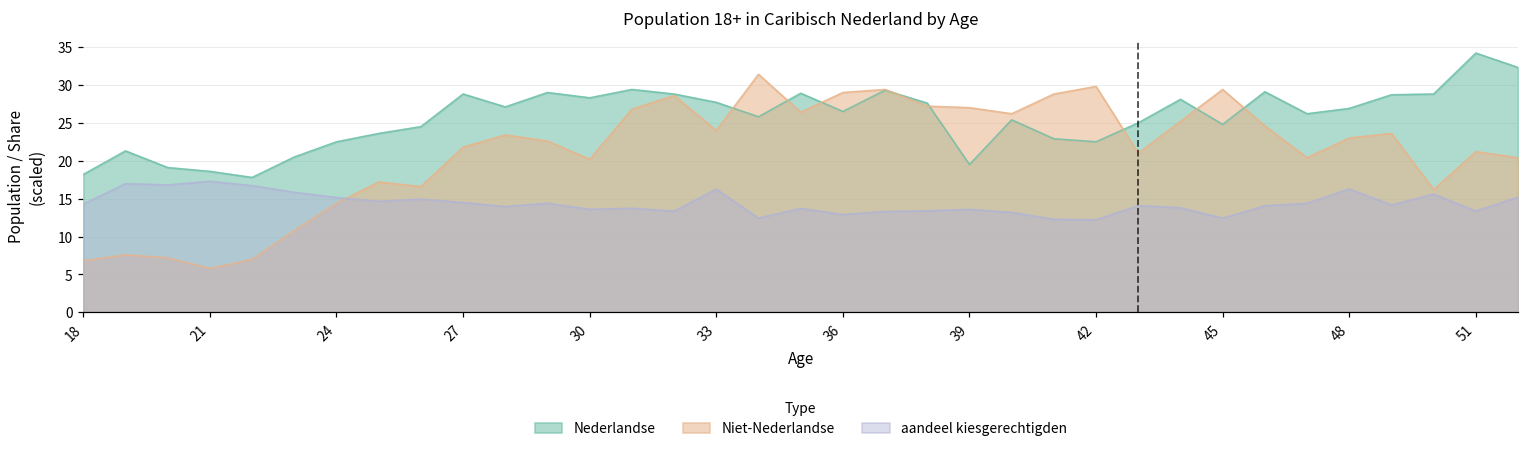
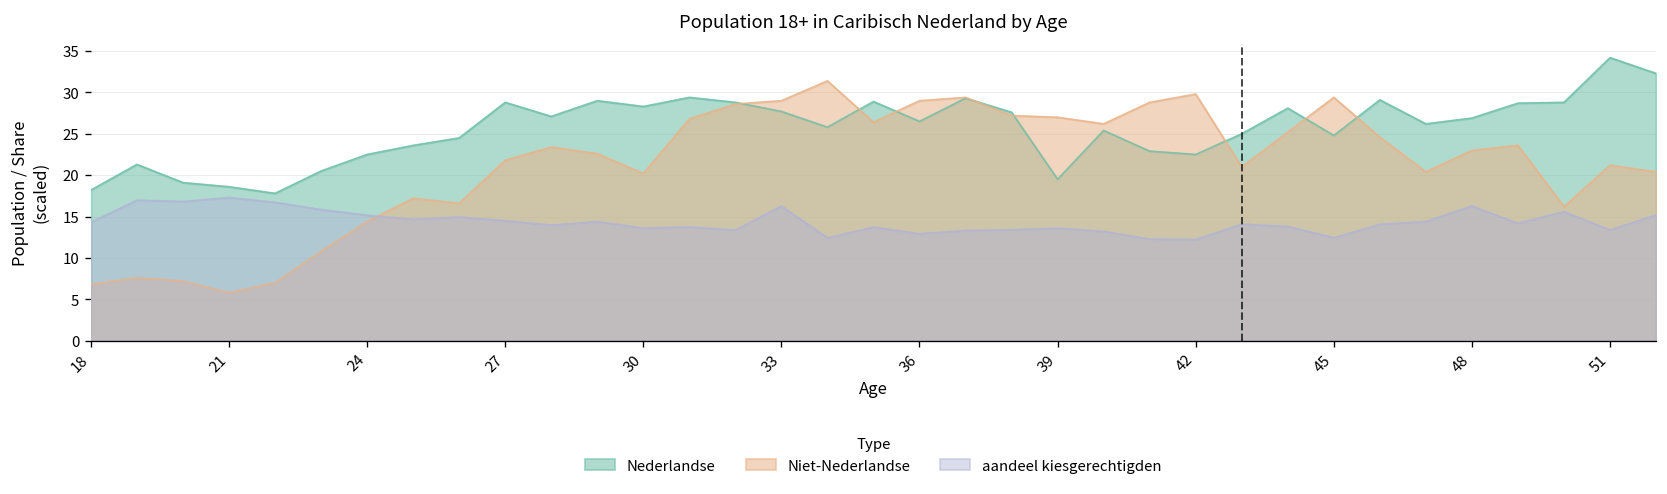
  {
    "Nederlandse": {
      "18": 18,
      "21": 19,
      "24": 23,
      "27": 29,
      "30": 28,
      "33": 28,
      "36": 27,
      "39": 20,
      "42": 23,
      "45": 25,
      "48": 27,
      "51": 34
    },
    "Niet-Nederlandse": {
      "18": 7,
      "21": 6,
      "24": 14,
      "27": 22,
      "30": 20,
-     "33": 24,
+     "33": 29,
      "36": 29,
      "39": 27,
      "42": 30,
      "45": 29,
      "48": 23,
      "51": 21
    },
    "aandeel kiesgerechtigden": {
      "18": 14,
      "21": 17,
      "24": 15,
      "27": 15,
      "30": 14,
      "33": 16,
      "36": 13,
      "39": 14,
      "42": 12,
      "45": 12,
      "48": 16,
      "51": 13
    }
  }
